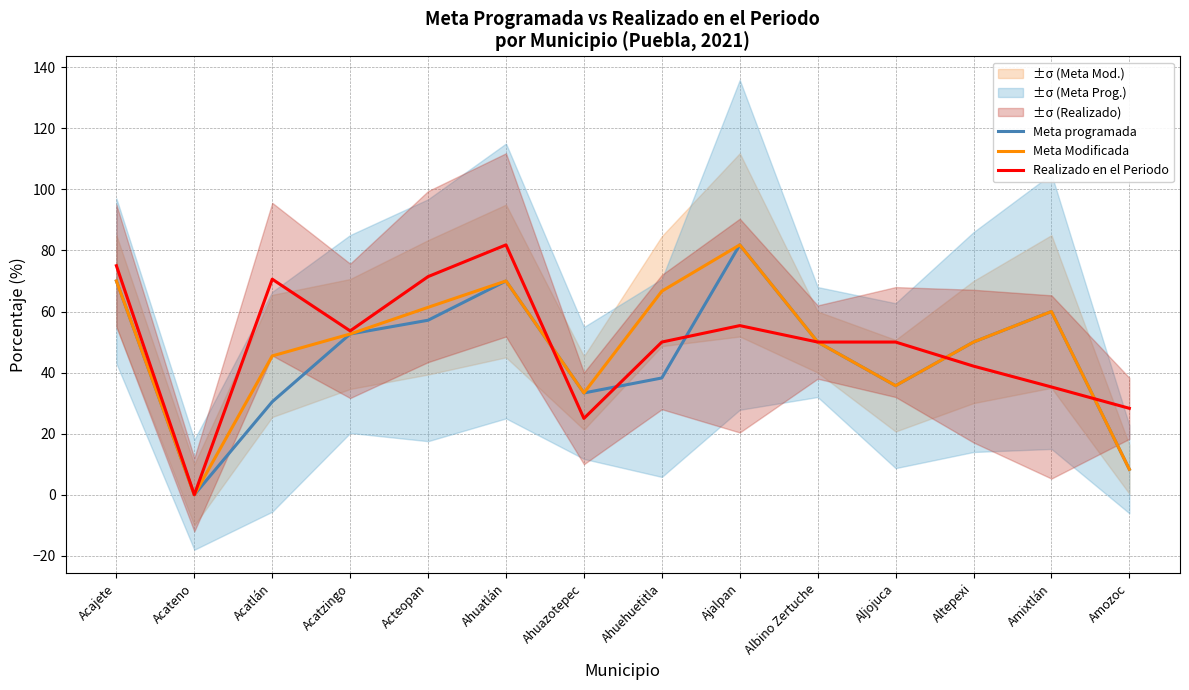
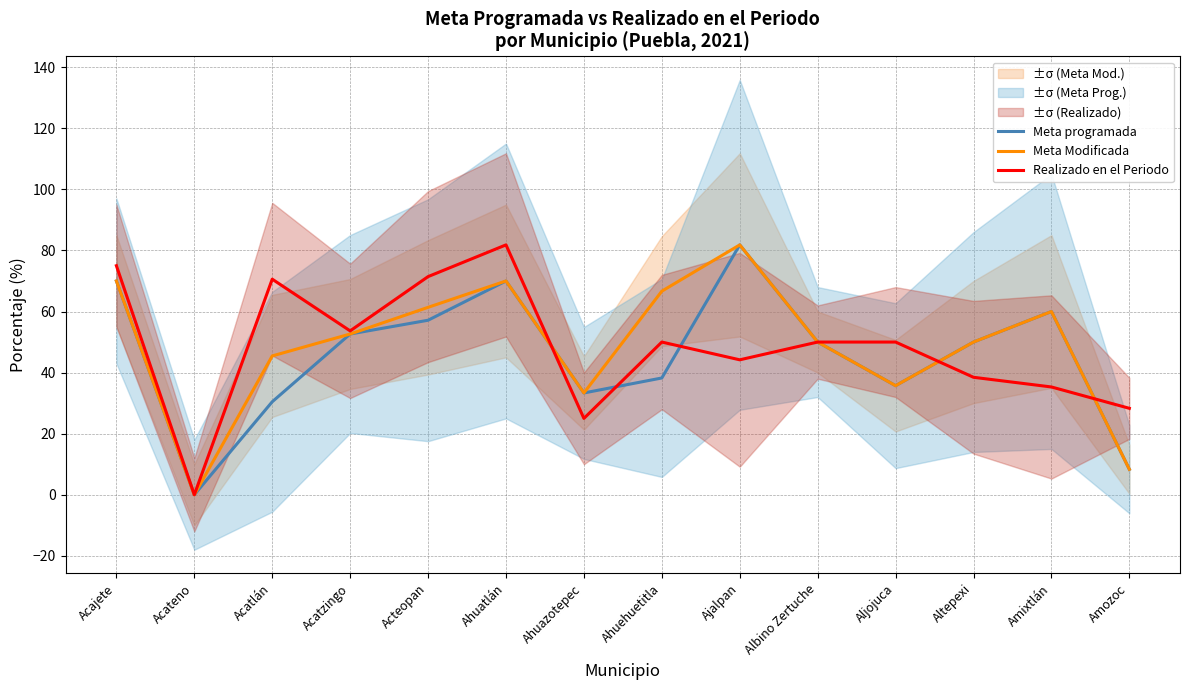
  {
    "Meta programada": {
      "Acatlán": 30,
      "Acteopan": 57,
      "Ahuehuetitla": 38
    },
    "Meta Modificada": {
      "Acatlán": 45,
      "Acteopan": 61,
      "Ahuehuetitla": 67
    },
    "Realizado en el Periodo": {
      "Acajete": 75,
      "Acatlán": 71,
      "Acatzingo": 54,
      "Acteopan": 71,
      "Ahuatlán": 82,
      "Ahuazotepec": 25,
      "Ahuehuetitla": 50,
-     "Ajalpan": 55,
-     "Altepexi": 42,
+     "Ajalpan": 44,
+     "Altepexi": 38,
      "Amixtlán": 35,
      "Amozoc": 28
    }
  }
